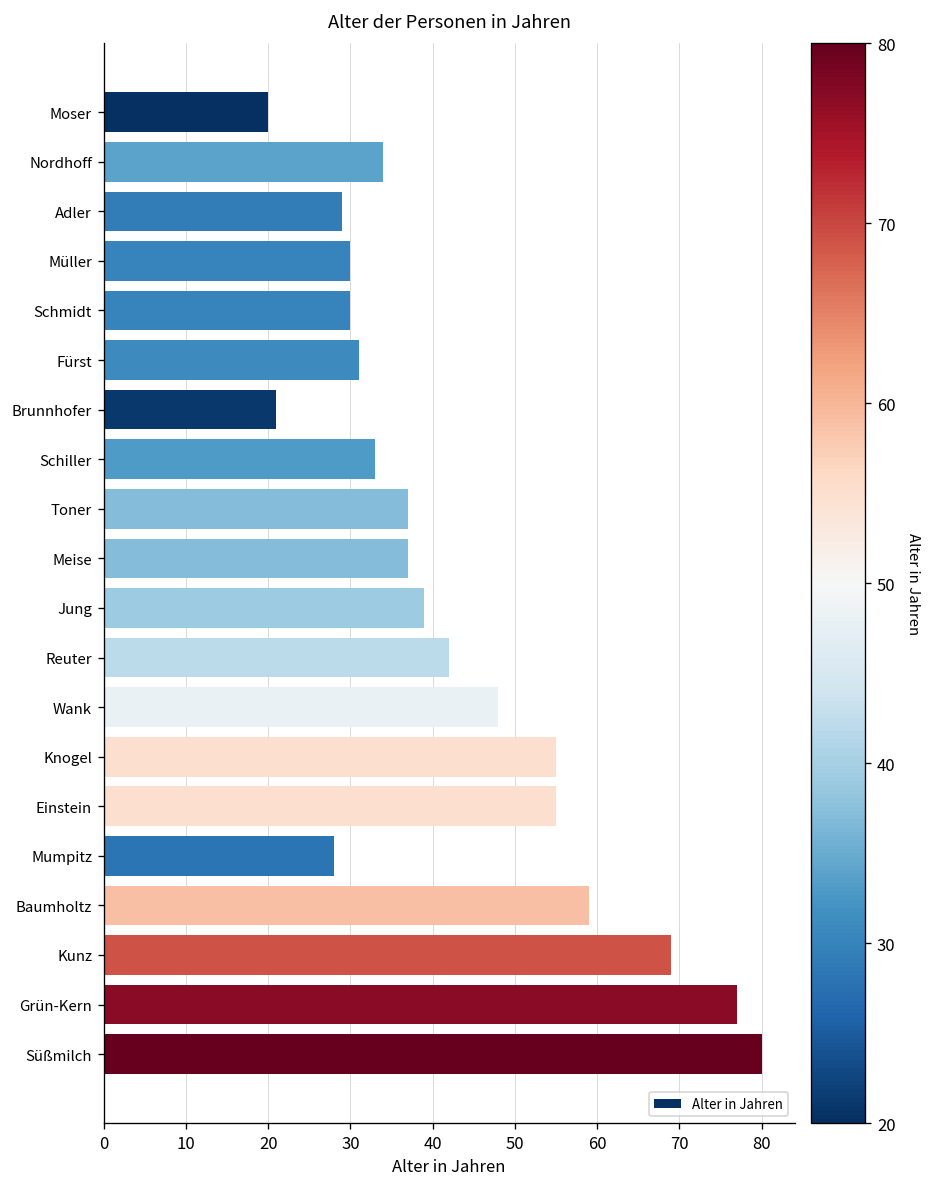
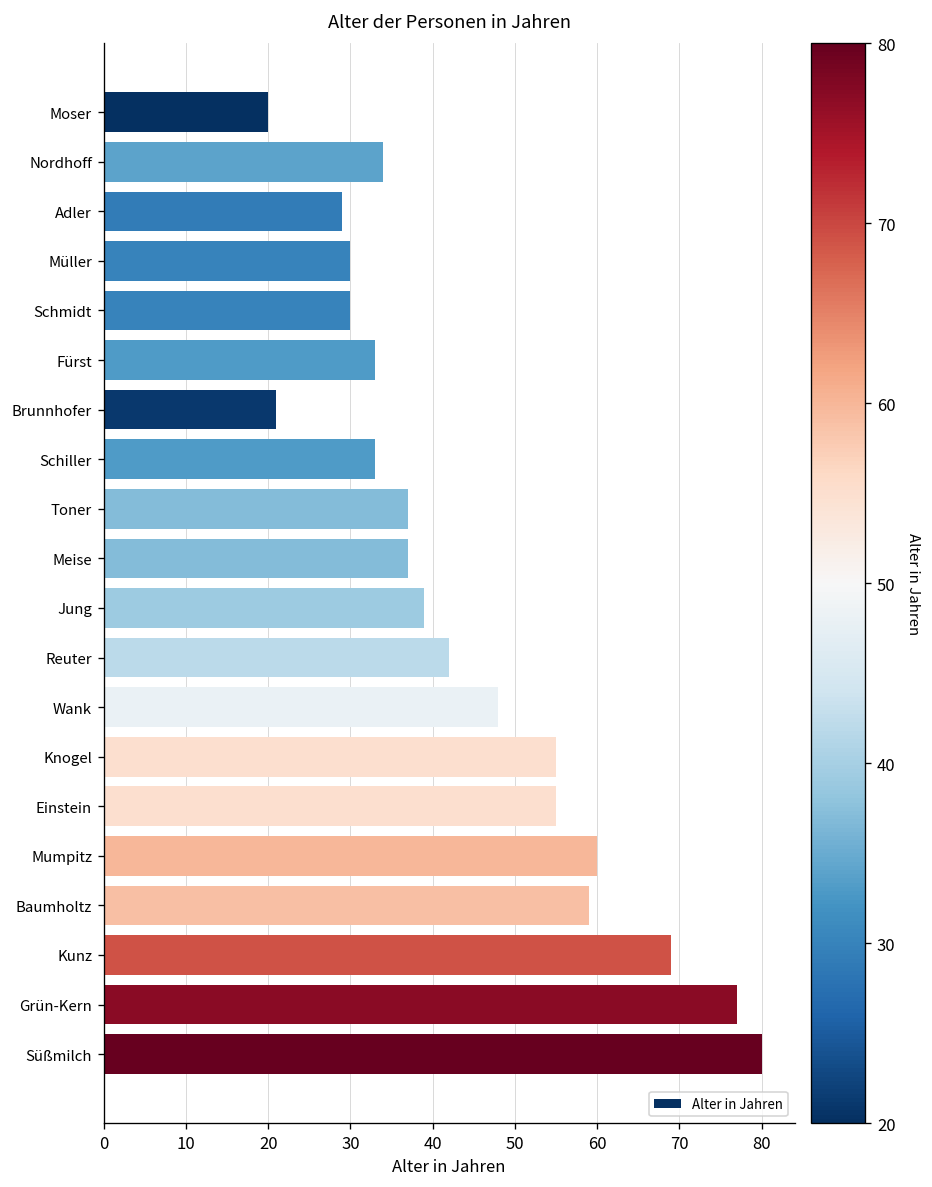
  {
    "Moser": 20,
    "Nordhoff": 34,
    "Adler": 29,
    "Müller": 30,
    "Schmidt": 30,
-   "Fürst": 31,
+   "Fürst": 33,
    "Brunnhofer": 21,
    "Schiller": 33,
    "Toner": 37,
    "Meise": 37,
    "Jung": 39,
    "Reuter": 42,
    "Wank": 48,
    "Knogel": 55,
    "Einstein": 55,
-   "Mumpitz": 28,
+   "Mumpitz": 60,
    "Baumholtz": 59,
    "Kunz": 69,
    "Grün-Kern": 77,
    "Süßmilch": 80
  }
